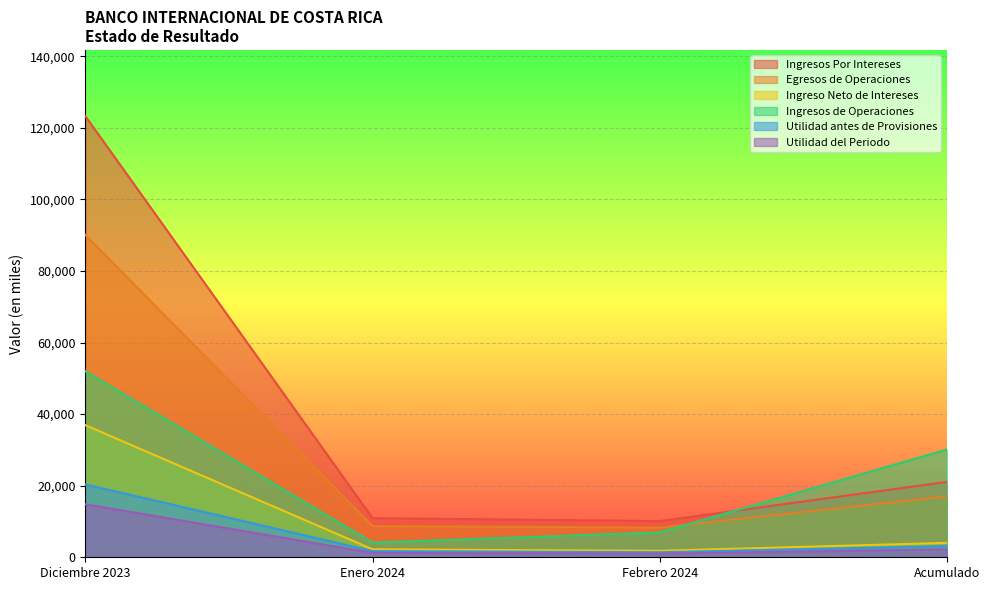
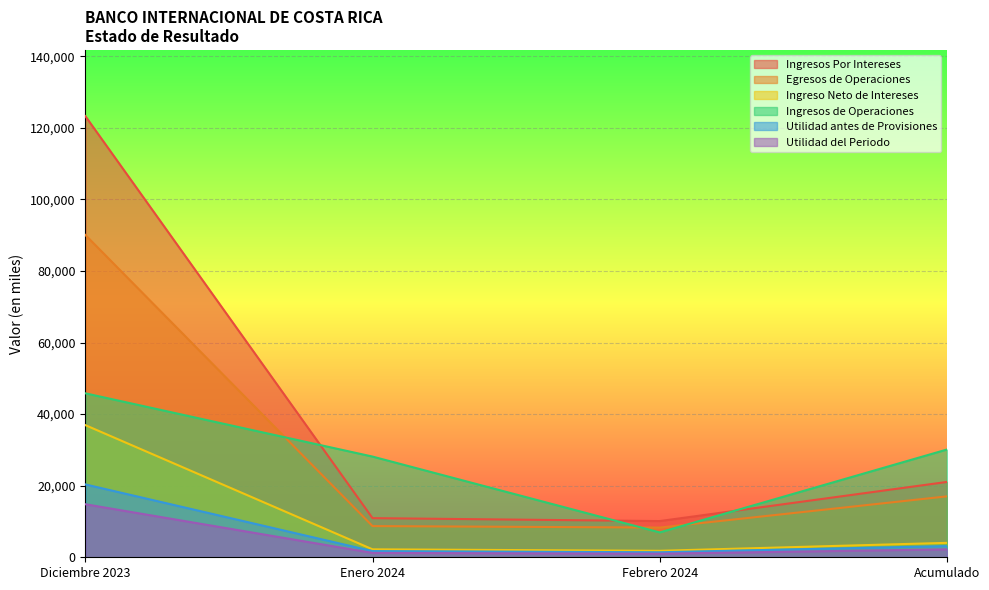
  {
    "Ingreso Neto de Intereses": {
      "Diciembre 2023": "37,000",
      "Acumulado": "4,000"
    },
    "Ingresos de Operaciones": {
-     "Diciembre 2023": "52,000",
-     "Enero 2024": "4,000",
+     "Diciembre 2023": "46,000",
+     "Enero 2024": "28,000",
      "Febrero 2024": "7,000",
      "Acumulado": "30,000"
    },
    "Utilidad antes de Provisiones": {
      "Diciembre 2023": "20,000",
      "Acumulado": "3,000"
    },
    "Utilidad del Periodo": {
      "Diciembre 2023": "15,000",
      "Acumulado": "2,000"
    }
  }
